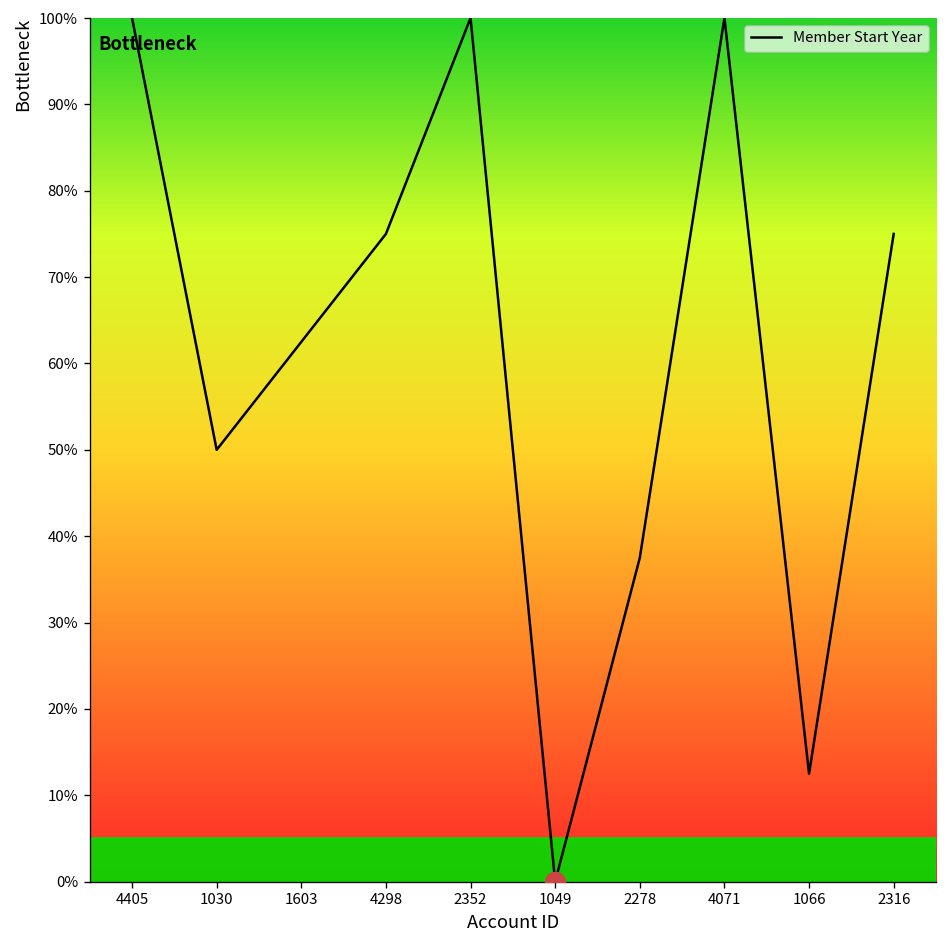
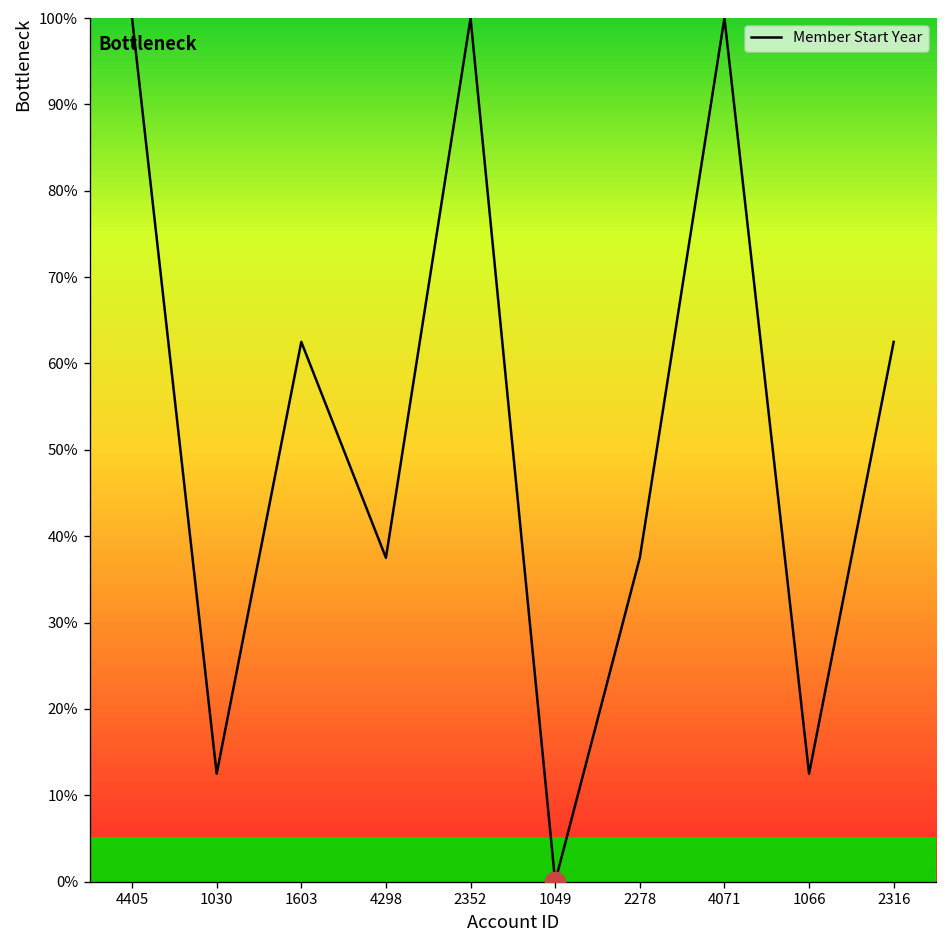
  {
    "Member Start Year": {
      "4405": "100%",
-     "1030": "50%",
+     "1030": "13%",
      "1603": "63%",
-     "4298": "75%",
+     "4298": "38%",
      "2352": "100%",
      "2278": "38%",
      "4071": "100%",
      "1066": "13%",
-     "2316": "75%"
+     "2316": "63%"
    }
  }
